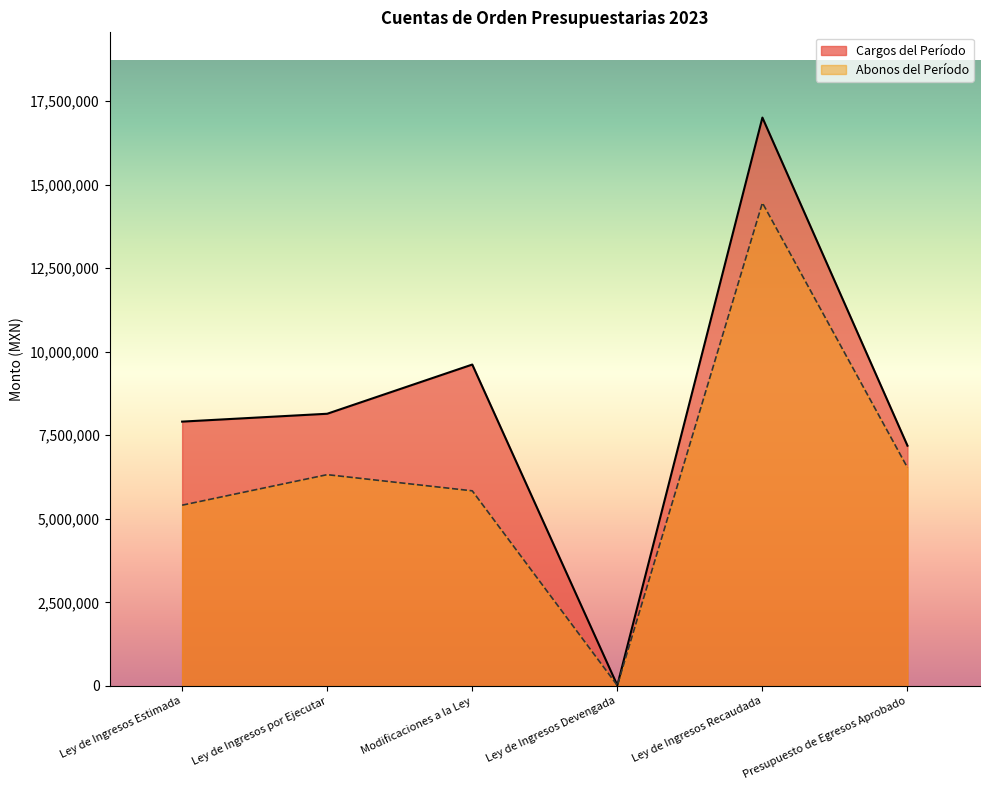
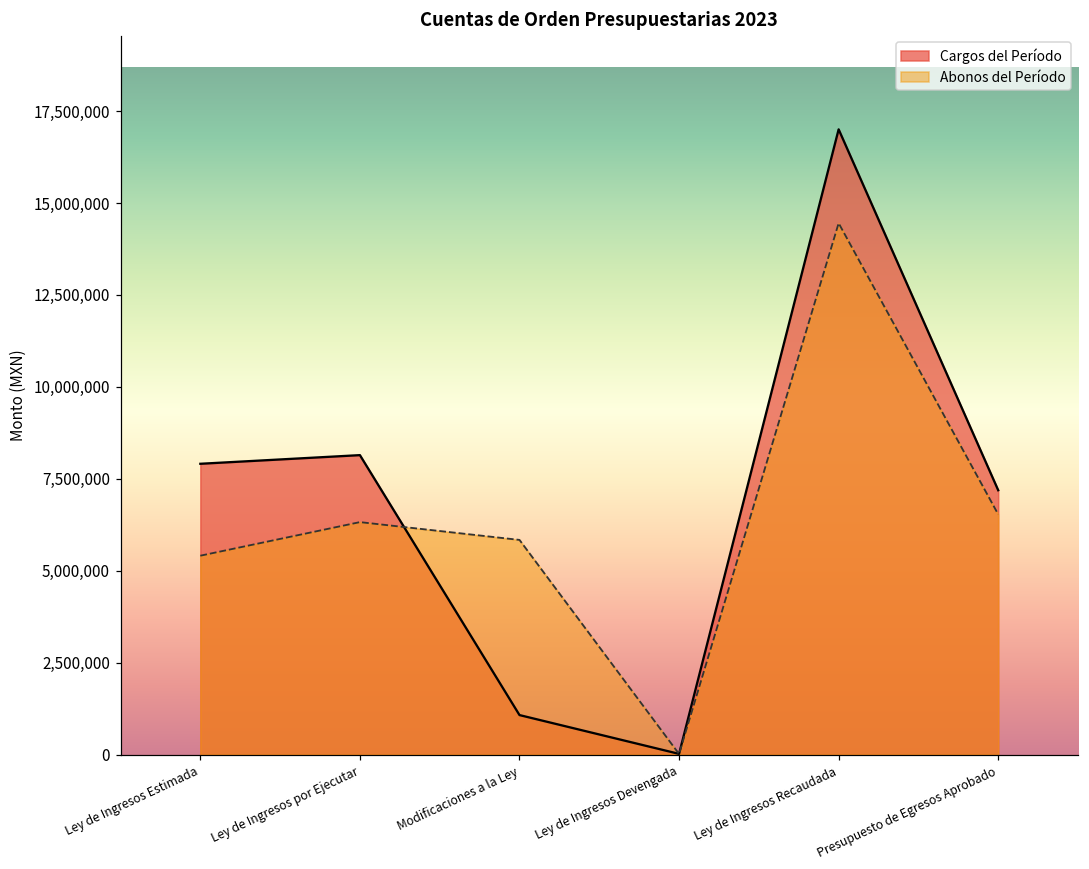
  {
    "Cargos del Período": {
      "Ley de Ingresos Estimada": "7,900,000",
      "Ley de Ingresos por Ejecutar": "8,100,000",
-     "Modificaciones a la Ley": "9,600,000",
+     "Modificaciones a la Ley": "1,100,000",
      "Ley de Ingresos Recaudada": "17,000,000",
      "Presupuesto de Egresos Aprobado": "7,200,000"
    },
    "Abonos del Período": {
      "Ley de Ingresos Estimada": "5,400,000",
      "Ley de Ingresos por Ejecutar": "6,300,000",
      "Modificaciones a la Ley": "5,800,000",
      "Ley de Ingresos Recaudada": "14,500,000",
      "Presupuesto de Egresos Aprobado": "6,500,000"
    }
  }
